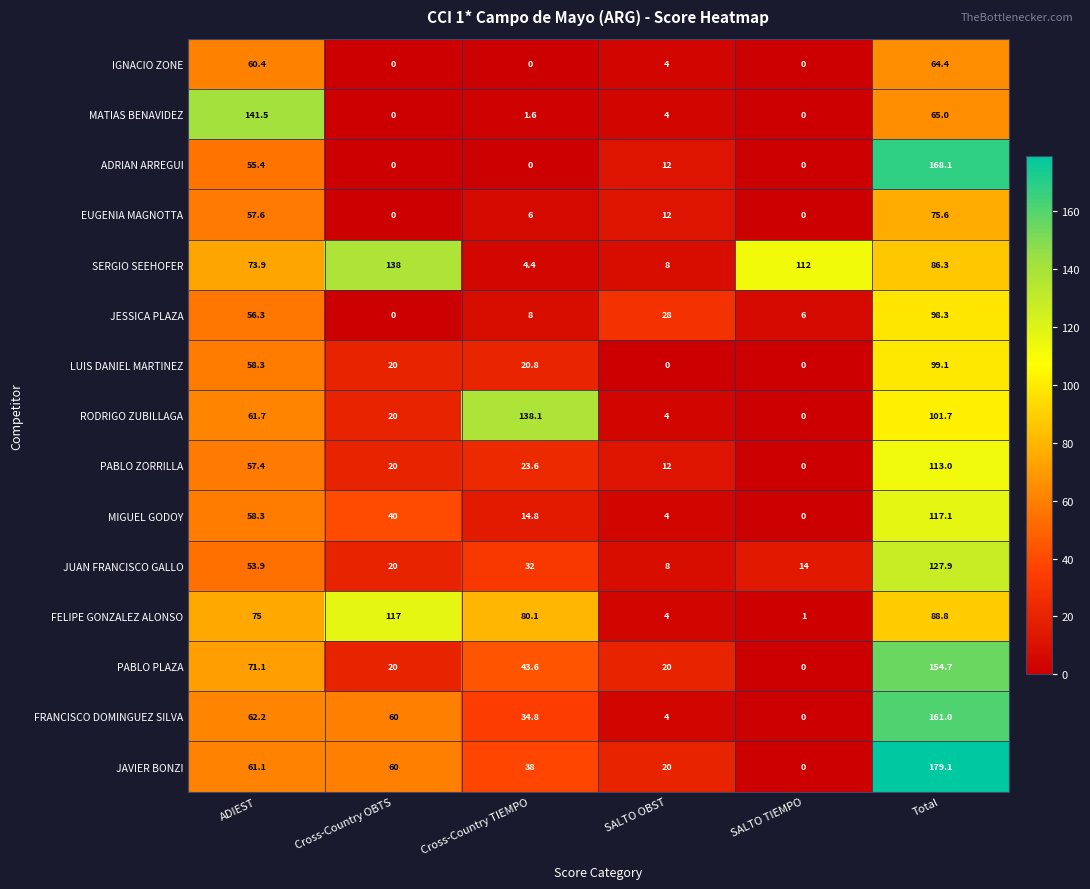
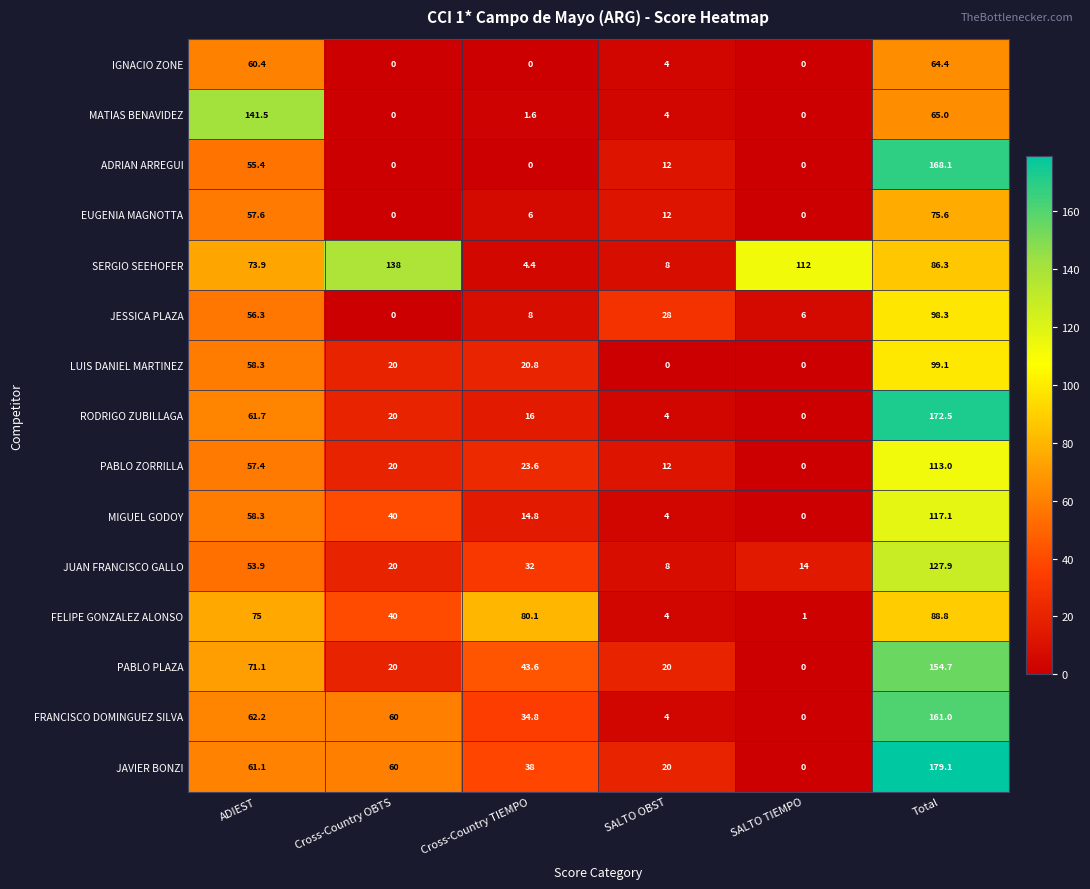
  {
    "IGNACIO ZONE": {
      "ADIEST": 60.4,
      "Cross-Country OBTS": 0,
      "Cross-Country TIEMPO": 0,
      "SALTO OBST": 4,
      "SALTO TIEMPO": 0,
      "Total": 64.4
    },
    "MATIAS BENAVIDEZ": {
      "ADIEST": 141.5,
      "Cross-Country OBTS": 0,
      "Cross-Country TIEMPO": 1.6,
      "SALTO OBST": 4,
      "SALTO TIEMPO": 0,
      "Total": 65.0
    },
    "ADRIAN ARREGUI": {
      "ADIEST": 55.4,
      "Cross-Country OBTS": 0,
      "Cross-Country TIEMPO": 0,
      "SALTO OBST": 12,
      "SALTO TIEMPO": 0,
      "Total": 168.1
    },
    "EUGENIA MAGNOTTA": {
      "ADIEST": 57.6,
      "Cross-Country OBTS": 0,
      "Cross-Country TIEMPO": 6,
      "SALTO OBST": 12,
      "SALTO TIEMPO": 0,
      "Total": 75.6
    },
    "SERGIO SEEHOFER": {
      "ADIEST": 73.9,
      "Cross-Country OBTS": 138,
      "Cross-Country TIEMPO": 4.4,
      "SALTO OBST": 8,
      "SALTO TIEMPO": 112,
      "Total": 86.3
    },
    "JESSICA PLAZA": {
      "ADIEST": 56.3,
      "Cross-Country OBTS": 0,
      "Cross-Country TIEMPO": 8,
      "SALTO OBST": 28,
      "SALTO TIEMPO": 6,
      "Total": 98.3
    },
    "LUIS DANIEL MARTINEZ": {
      "ADIEST": 58.3,
      "Cross-Country OBTS": 20,
      "Cross-Country TIEMPO": 20.8,
      "SALTO OBST": 0,
      "SALTO TIEMPO": 0,
      "Total": 99.1
    },
    "RODRIGO ZUBILLAGA": {
      "ADIEST": 61.7,
      "Cross-Country OBTS": 20,
-     "Cross-Country TIEMPO": 138.1,
+     "Cross-Country TIEMPO": 16,
      "SALTO OBST": 4,
      "SALTO TIEMPO": 0,
-     "Total": 101.7
+     "Total": 172.5
    },
    "PABLO ZORRILLA": {
      "ADIEST": 57.4,
      "Cross-Country OBTS": 20,
      "Cross-Country TIEMPO": 23.6,
      "SALTO OBST": 12,
      "SALTO TIEMPO": 0,
      "Total": 113.0
    },
    "MIGUEL GODOY": {
      "ADIEST": 58.3,
      "Cross-Country OBTS": 40,
      "Cross-Country TIEMPO": 14.8,
      "SALTO OBST": 4,
      "SALTO TIEMPO": 0,
      "Total": 117.1
    },
    "JUAN FRANCISCO GALLO": {
      "ADIEST": 53.9,
      "Cross-Country OBTS": 20,
      "Cross-Country TIEMPO": 32,
      "SALTO OBST": 8,
      "SALTO TIEMPO": 14,
      "Total": 127.9
    },
    "FELIPE GONZALEZ ALONSO": {
      "ADIEST": 75,
-     "Cross-Country OBTS": 117,
+     "Cross-Country OBTS": 40,
      "Cross-Country TIEMPO": 80.1,
      "SALTO OBST": 4,
      "SALTO TIEMPO": 1,
      "Total": 88.8
    },
    "PABLO PLAZA": {
      "ADIEST": 71.1,
      "Cross-Country OBTS": 20,
      "Cross-Country TIEMPO": 43.6,
      "SALTO OBST": 20,
      "SALTO TIEMPO": 0,
      "Total": 154.7
    },
    "FRANCISCO DOMINGUEZ SILVA": {
      "ADIEST": 62.2,
      "Cross-Country OBTS": 60,
      "Cross-Country TIEMPO": 34.8,
      "SALTO OBST": 4,
      "SALTO TIEMPO": 0,
      "Total": 161.0
    },
    "JAVIER BONZI": {
      "ADIEST": 61.1,
      "Cross-Country OBTS": 60,
      "Cross-Country TIEMPO": 38,
      "SALTO OBST": 20,
      "SALTO TIEMPO": 0,
      "Total": 179.1
    }
  }
